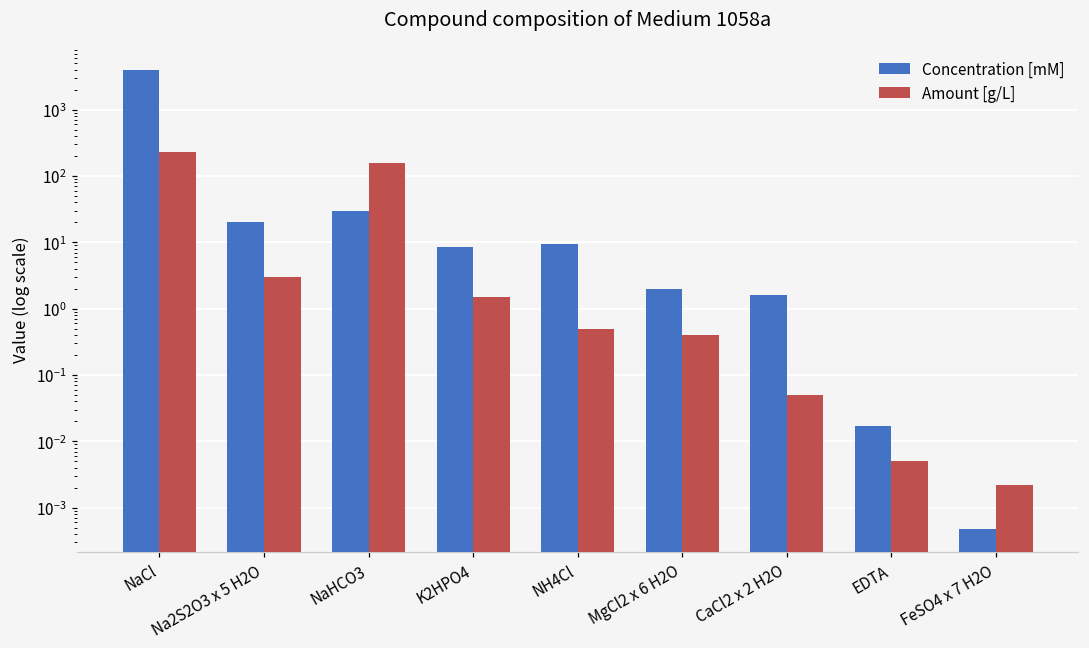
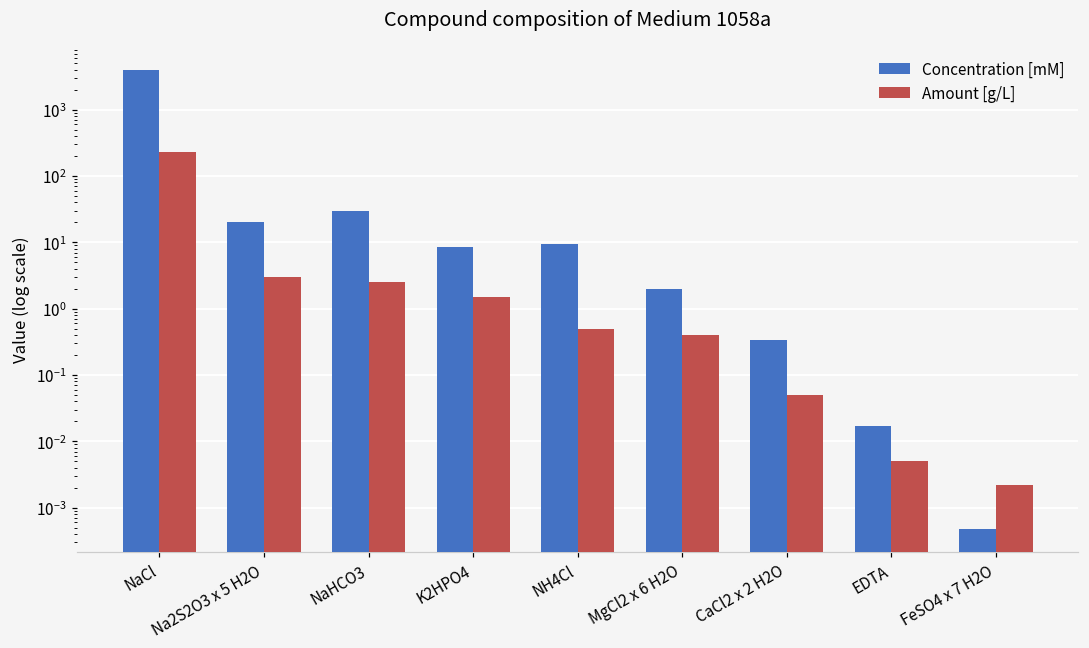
  {
    "Concentration [mM]": {
      "NaCl": 4000,
      "Na2S2O3 x 5 H2O": 20,
      "NaHCO3": 30,
      "K2HPO4": 9,
      "NH4Cl": 9,
      "MgCl2 x 6 H2O": 2.0,
-     "CaCl2 x 2 H2O": 1.6,
+     "CaCl2 x 2 H2O": 0.3,
      "EDTA": 0.017,
      "FeSO4 x 7 H2O": 0.0005
    },
    "Amount [g/L]": {
      "NaCl": 230,
      "Na2S2O3 x 5 H2O": 3,
-     "NaHCO3": 150,
+     "NaHCO3": 2.5,
      "K2HPO4": 1.5,
      "NH4Cl": 0.5,
      "MgCl2 x 6 H2O": 0.4,
      "CaCl2 x 2 H2O": 0.05,
      "EDTA": 0.005,
      "FeSO4 x 7 H2O": 0.0022
    }
  }
